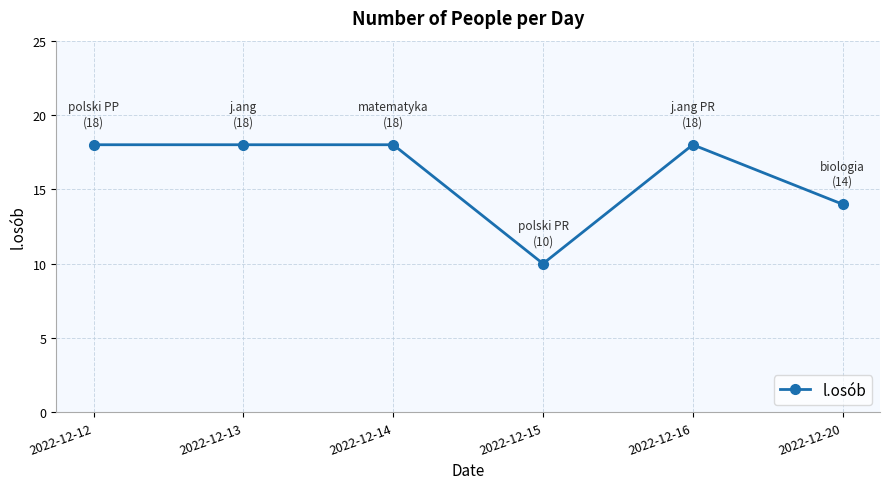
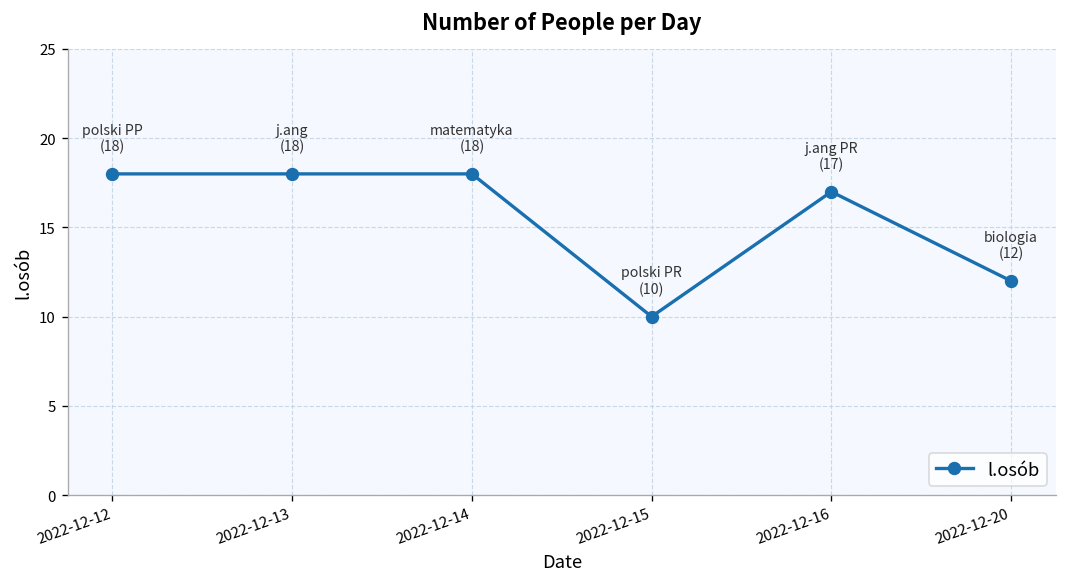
  {
    "2022-12-12": "(18)",
    "2022-12-13": "(18)",
    "2022-12-14": "(18)",
    "2022-12-15": "(10)",
-   "2022-12-16": "(18)",
-   "2022-12-20": "(14)"
+   "2022-12-16": "(17)",
+   "2022-12-20": "(12)"
  }
